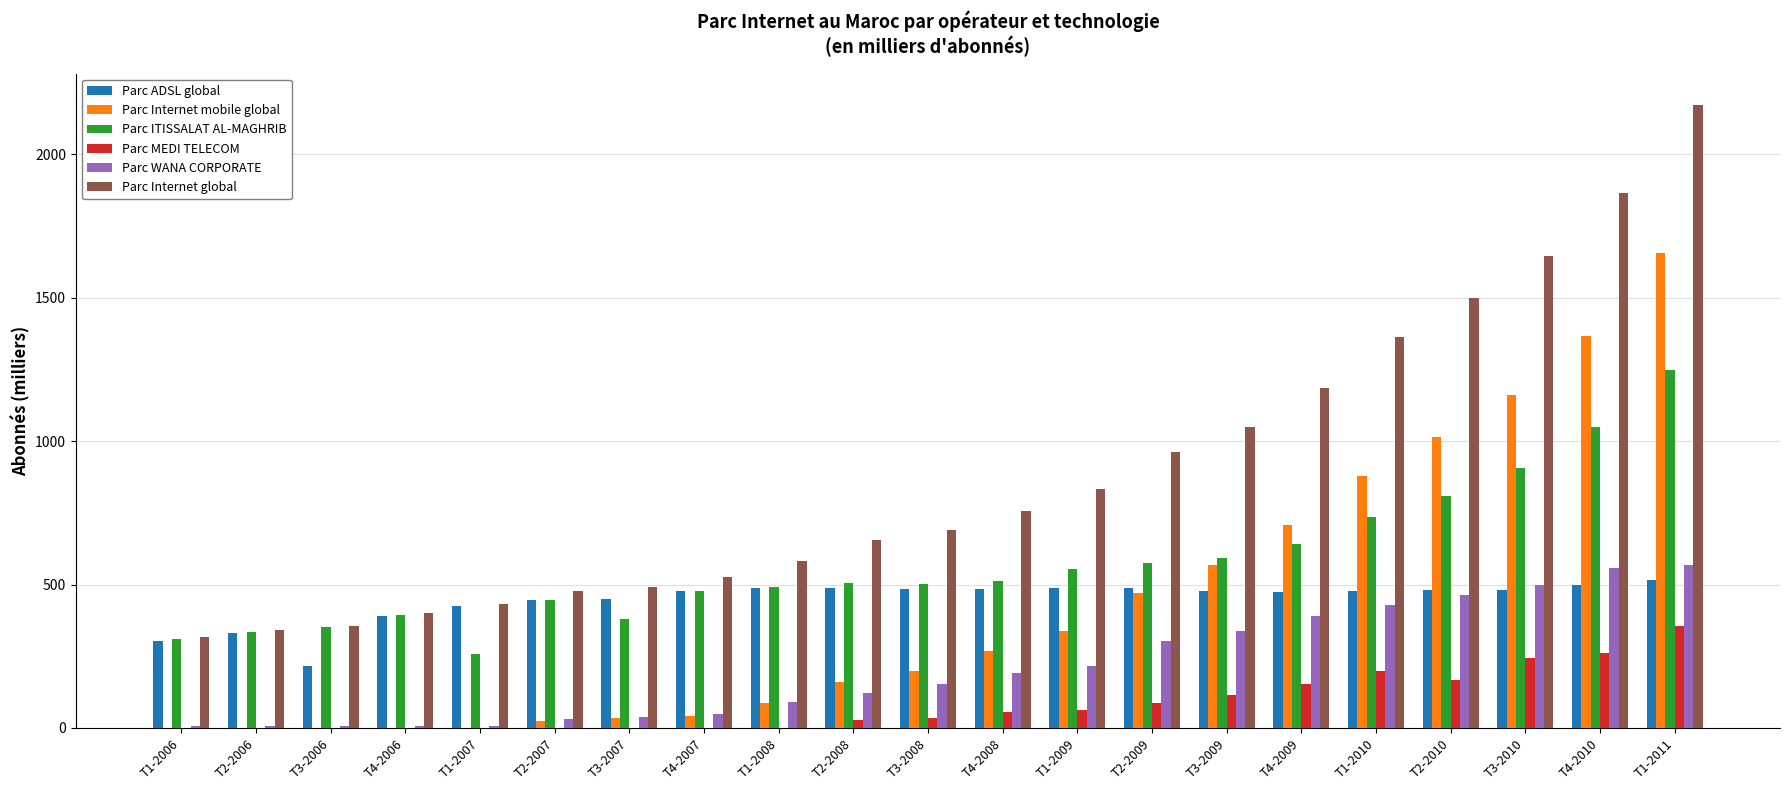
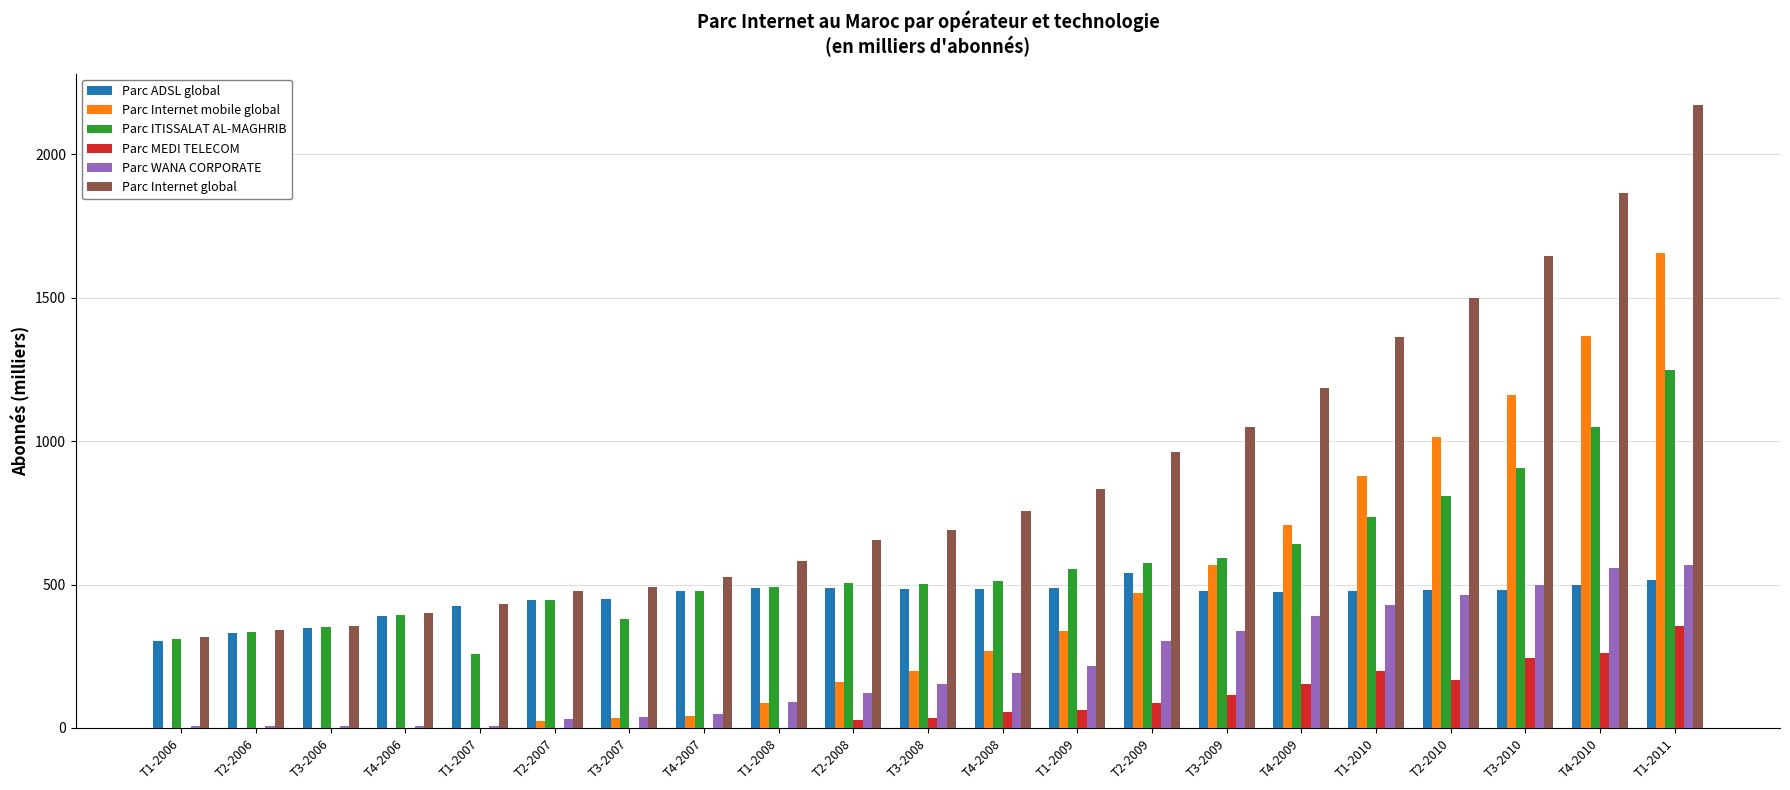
  {
    "Parc ADSL global": {
      "T1-2006": 300,
      "T2-2006": 330,
-     "T3-2006": 220,
+     "T3-2006": 350,
      "T4-2006": 390,
      "T1-2007": 430,
      "T2-2007": 450,
      "T3-2007": 450,
      "T4-2007": 480,
      "T1-2008": 490,
      "T2-2008": 490,
      "T3-2008": 480,
      "T4-2008": 480,
      "T1-2009": 490,
-     "T2-2009": 490,
+     "T2-2009": 540,
      "T3-2009": 480,
      "T4-2009": 480,
      "T1-2010": 480,
      "T2-2010": 480,
      "T3-2010": 480,
      "T4-2010": 500,
      "T1-2011": 520
    },
    "Parc Internet mobile global": {
      "T1-2006": 0,
      "T2-2006": 0,
      "T3-2006": 0,
      "T4-2006": 0,
      "T1-2007": 0,
      "T2-2007": 20,
      "T3-2007": 30,
      "T4-2007": 40,
      "T1-2008": 90,
      "T2-2008": 160,
      "T3-2008": 200,
      "T4-2008": 270,
      "T1-2009": 340,
      "T2-2009": 470,
      "T3-2009": 570,
      "T4-2009": 710,
      "T1-2010": 880,
      "T2-2010": 1020,
      "T3-2010": 1160,
      "T4-2010": 1370,
      "T1-2011": 1660
    },
    "Parc ITISSALAT AL-MAGHRIB": {
      "T1-2006": 310,
      "T2-2006": 340,
      "T3-2006": 350,
      "T4-2006": 390,
      "T1-2007": 260,
      "T2-2007": 450,
      "T3-2007": 380,
      "T4-2007": 480,
      "T1-2008": 490,
      "T2-2008": 500,
      "T3-2008": 500,
      "T4-2008": 510,
      "T1-2009": 560,
      "T2-2009": 580,
      "T3-2009": 590,
      "T4-2009": 640,
      "T1-2010": 740,
      "T2-2010": 810,
      "T3-2010": 910,
      "T4-2010": 1050,
      "T1-2011": 1250
    },
    "Parc MEDI TELECOM": {
      "T1-2006": 0,
      "T2-2006": 0,
      "T3-2006": 0,
      "T4-2006": 0,
      "T1-2007": 0,
      "T2-2007": 0,
      "T3-2007": 0,
      "T4-2007": 0,
      "T1-2008": 0,
      "T2-2008": 30,
      "T3-2008": 40,
      "T4-2008": 60,
      "T1-2009": 60,
      "T2-2009": 90,
      "T3-2009": 120,
      "T4-2009": 150,
      "T1-2010": 200,
      "T2-2010": 170,
      "T3-2010": 240,
      "T4-2010": 260,
      "T1-2011": 360
    },
    "Parc WANA CORPORATE": {
      "T2-2007": 30,
      "T3-2007": 40,
      "T4-2007": 50,
      "T1-2008": 90,
      "T2-2008": 120,
      "T3-2008": 150,
      "T4-2008": 190,
      "T1-2009": 220,
      "T2-2009": 300,
      "T3-2009": 340,
      "T4-2009": 390,
      "T1-2010": 430,
      "T2-2010": 460,
      "T3-2010": 500,
      "T4-2010": 560,
      "T1-2011": 570
    },
    "Parc Internet global": {
      "T1-2006": 320,
      "T2-2006": 340,
      "T3-2006": 360,
      "T4-2006": 400,
      "T1-2007": 430,
      "T2-2007": 480,
      "T3-2007": 490,
      "T4-2007": 530,
      "T1-2008": 580,
      "T2-2008": 650,
      "T3-2008": 690,
      "T4-2008": 760,
      "T1-2009": 830,
      "T2-2009": 960,
      "T3-2009": 1050,
      "T4-2009": 1190,
      "T1-2010": 1360,
      "T2-2010": 1500,
      "T3-2010": 1650,
      "T4-2010": 1870,
      "T1-2011": 2170
    }
  }
